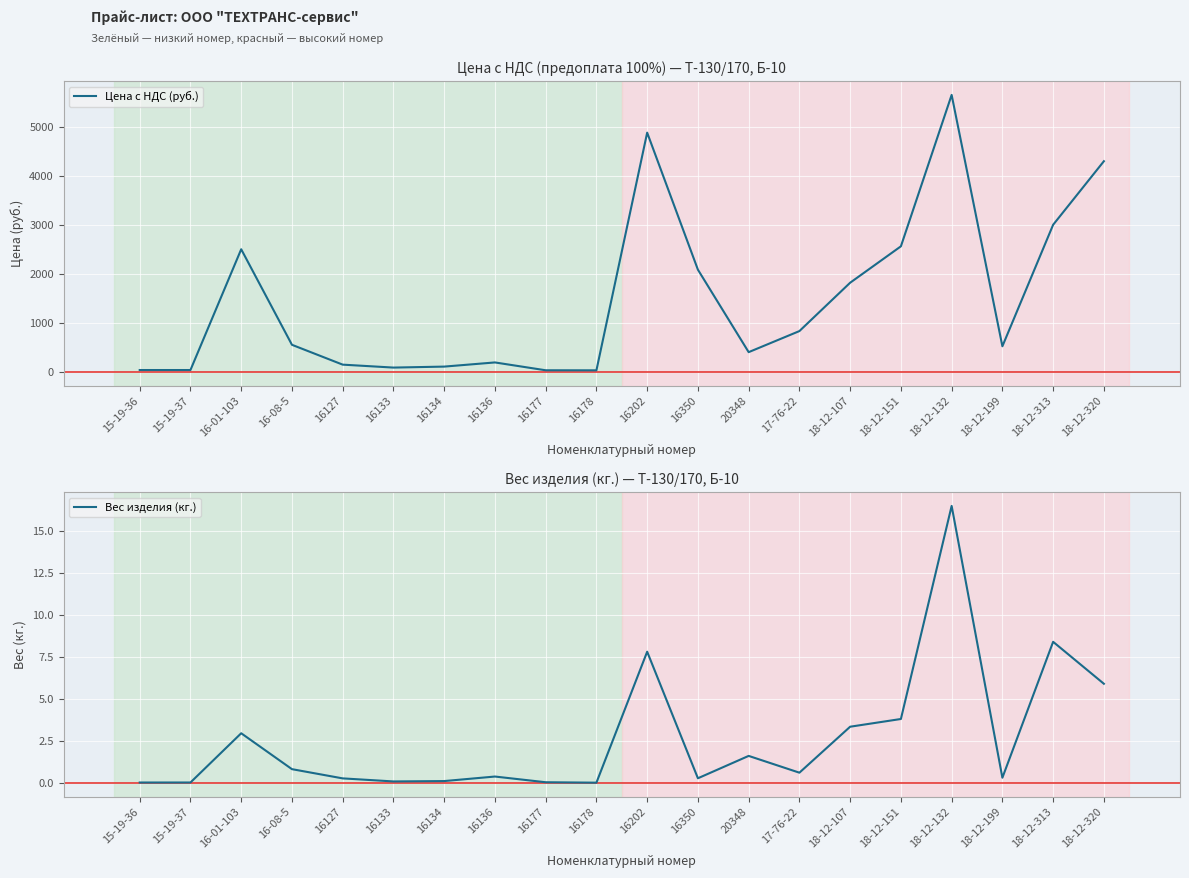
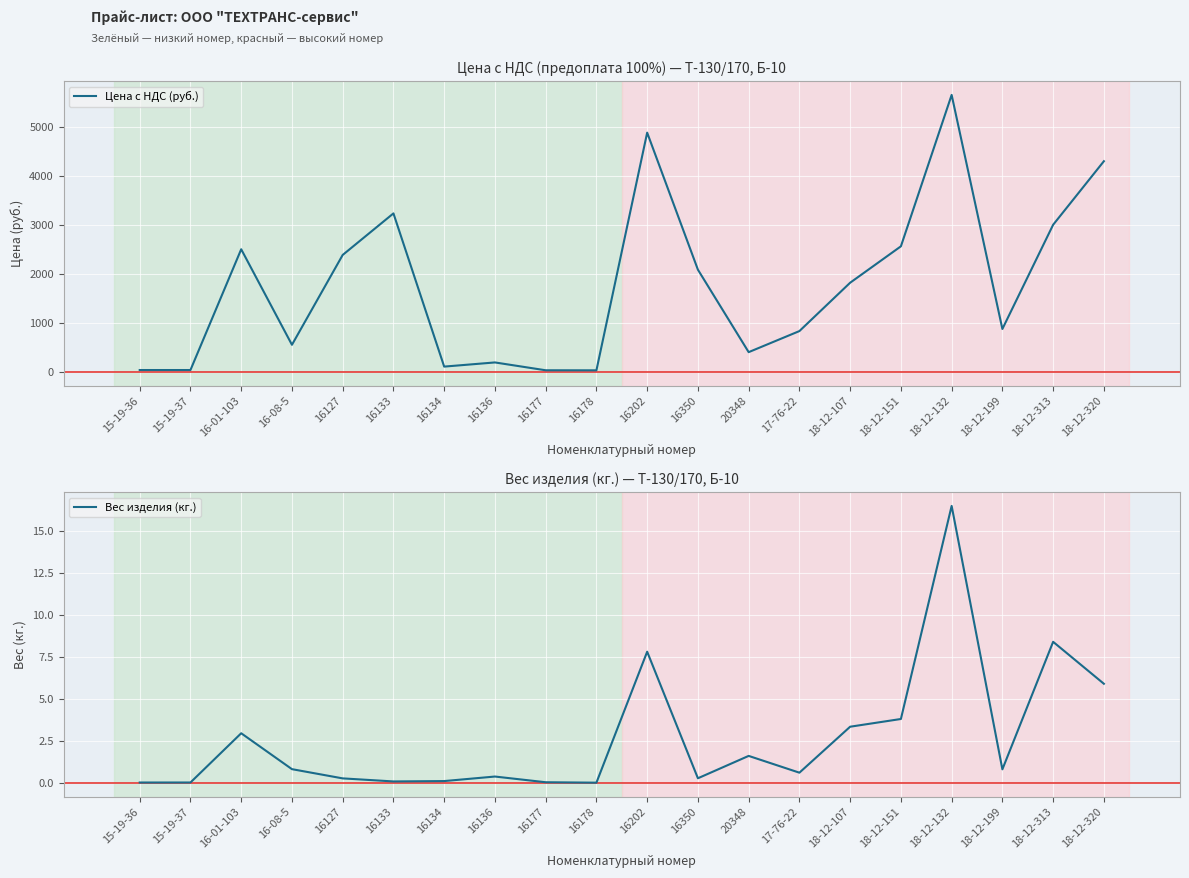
  {
    "Цена с НДС (предоплата 100%) — Т-130/170, Б-10": {
      "15-19-36": 0,
      "15-19-37": 0,
      "16-01-103": 2500,
      "16-08-5": 600,
-     "16127": 100,
-     "16133": 100,
+     "16127": 2400,
+     "16133": 3200,
      "16134": 100,
      "16136": 200,
      "16177": 0,
      "16178": 0,
      "16202": 4900,
      "16350": 2100,
      "20348": 400,
      "17-76-22": 800,
      "18-12-107": 1800,
      "18-12-151": 2600,
      "18-12-132": 5700,
-     "18-12-199": 500,
+     "18-12-199": 900,
      "18-12-313": 3000,
      "18-12-320": 4300
    },
    "Вес изделия (кг.) — Т-130/170, Б-10": {
      "15-19-36": 0.0,
      "15-19-37": 0.0,
      "16-01-103": 3.0,
      "16-08-5": 0.8,
      "16127": 0.3,
      "16133": 0.1,
      "16134": 0.1,
      "16136": 0.4,
      "16177": 0.0,
      "16178": 0.0,
      "16202": 7.8,
      "16350": 0.3,
      "20348": 1.6,
      "17-76-22": 0.6,
      "18-12-107": 3.3,
      "18-12-151": 3.8,
      "18-12-132": 16.5,
-     "18-12-199": 0.3,
+     "18-12-199": 0.8,
      "18-12-313": 8.4,
      "18-12-320": 5.9
    }
  }
